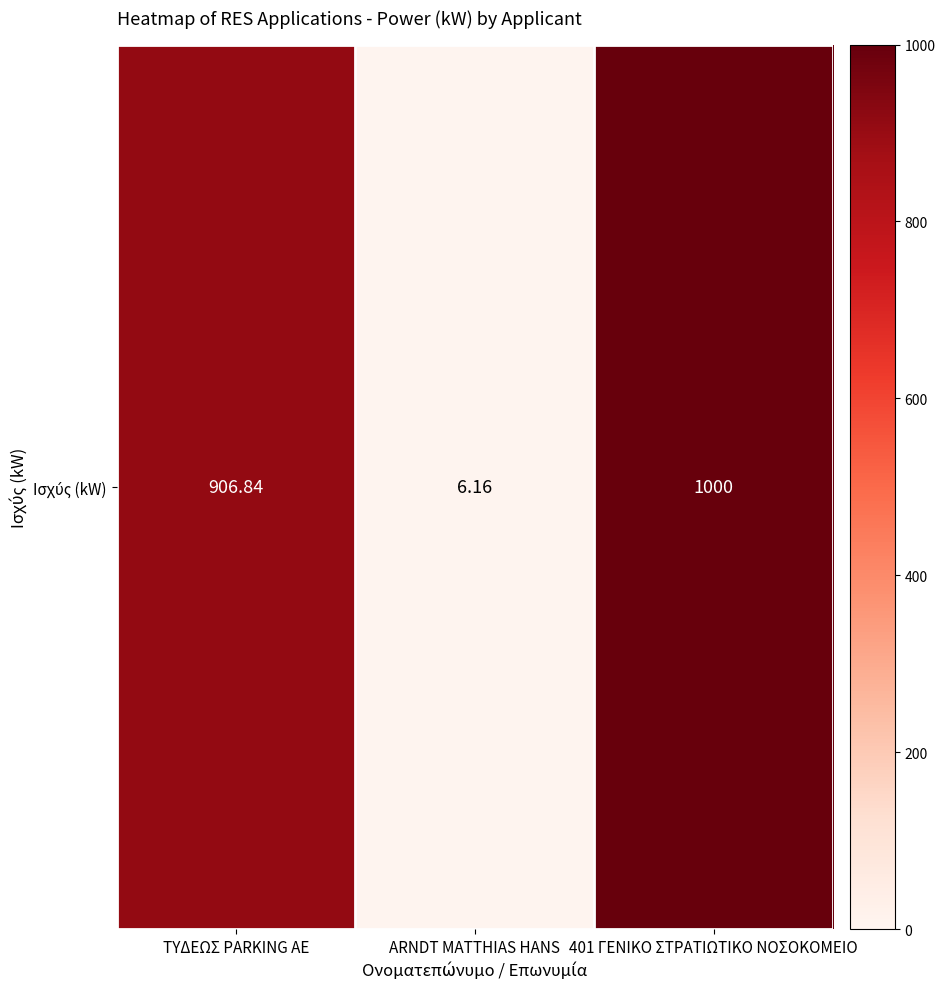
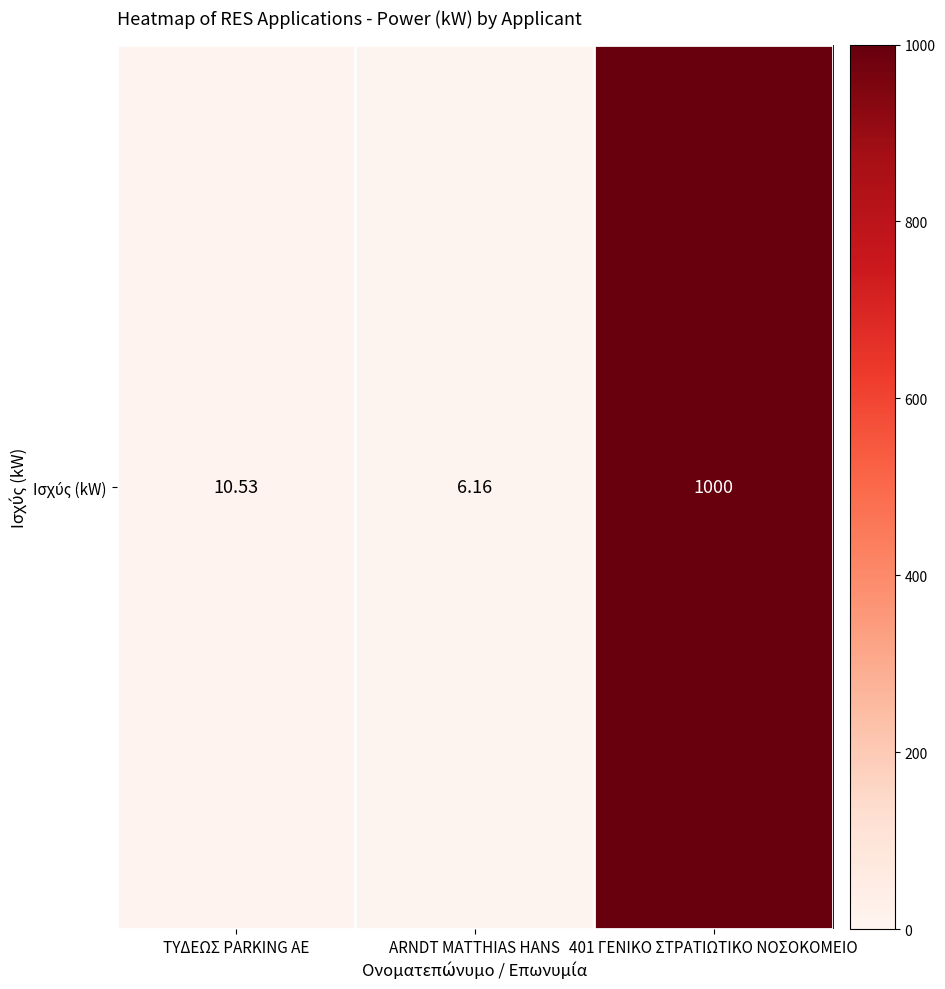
  {
    "Ισχύς (kW)": {
-     "ΤΥΔΕΩΣ PARKING ΑΕ": 906.84,
+     "ΤΥΔΕΩΣ PARKING ΑΕ": 10.53,
      "ARNDT MATTHIAS HANS": 6.16,
      "401 ΓΕΝΙΚΟ ΣΤΡΑΤΙΩΤΙΚΟ ΝΟΣΟΚΟΜΕΙΟ": 1000
    }
  }
